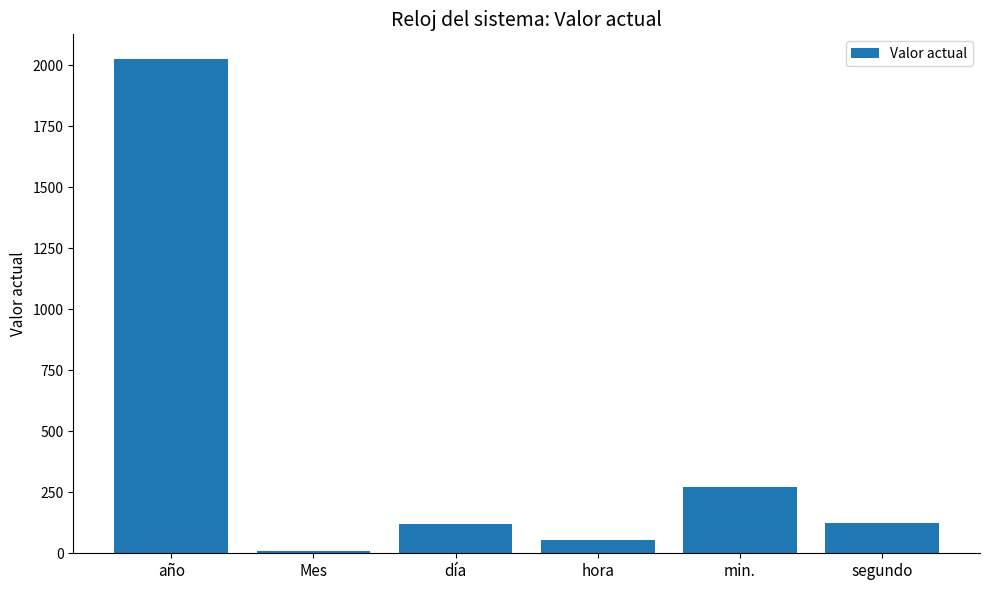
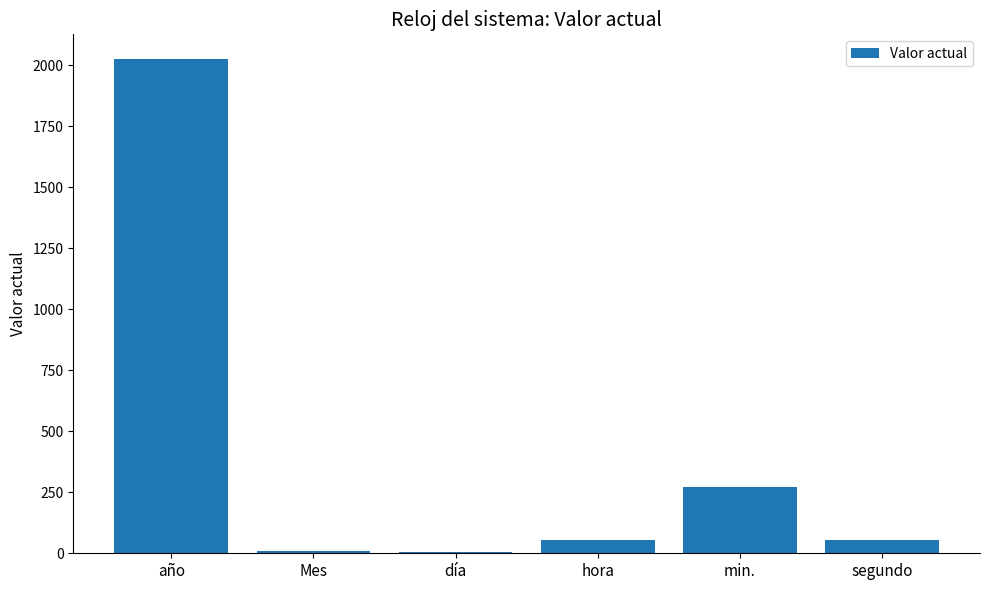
  {
    "año": 2030,
-   "día": 120,
+   "día": 0,
    "hora": 60,
    "min.": 270,
-   "segundo": 120
+   "segundo": 50
  }
